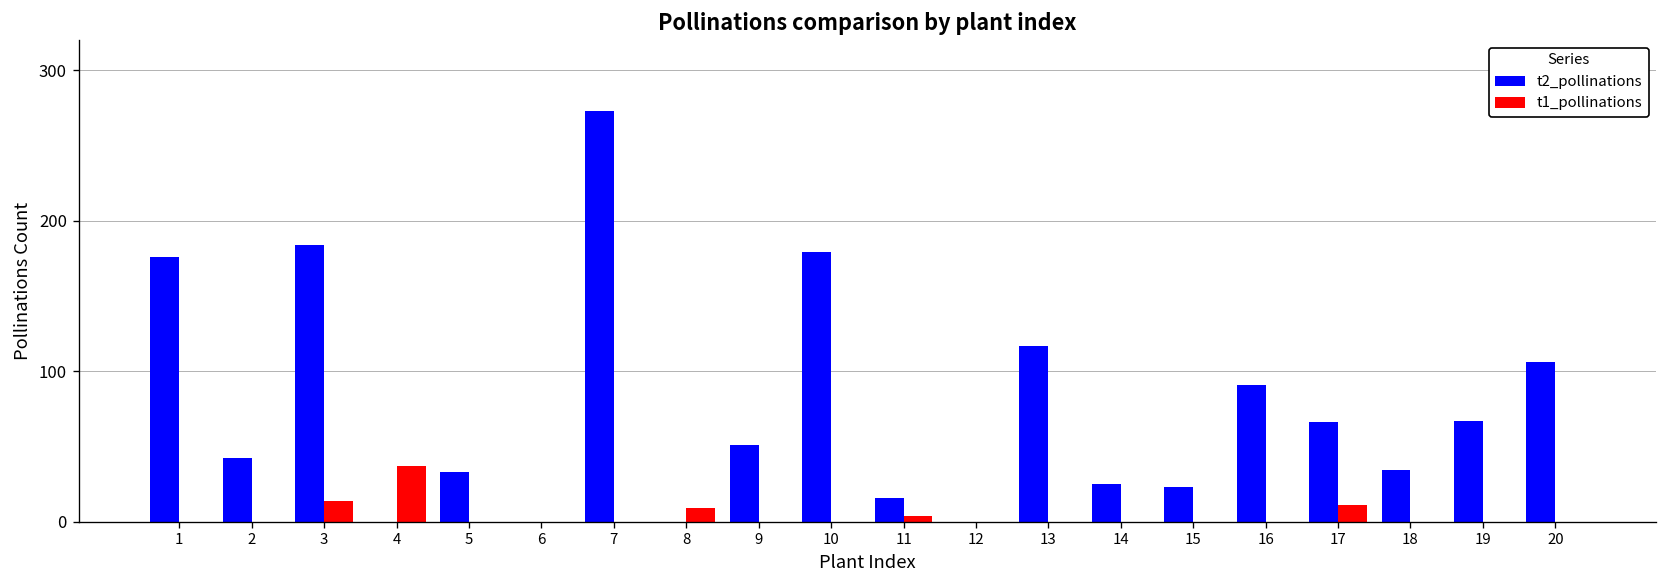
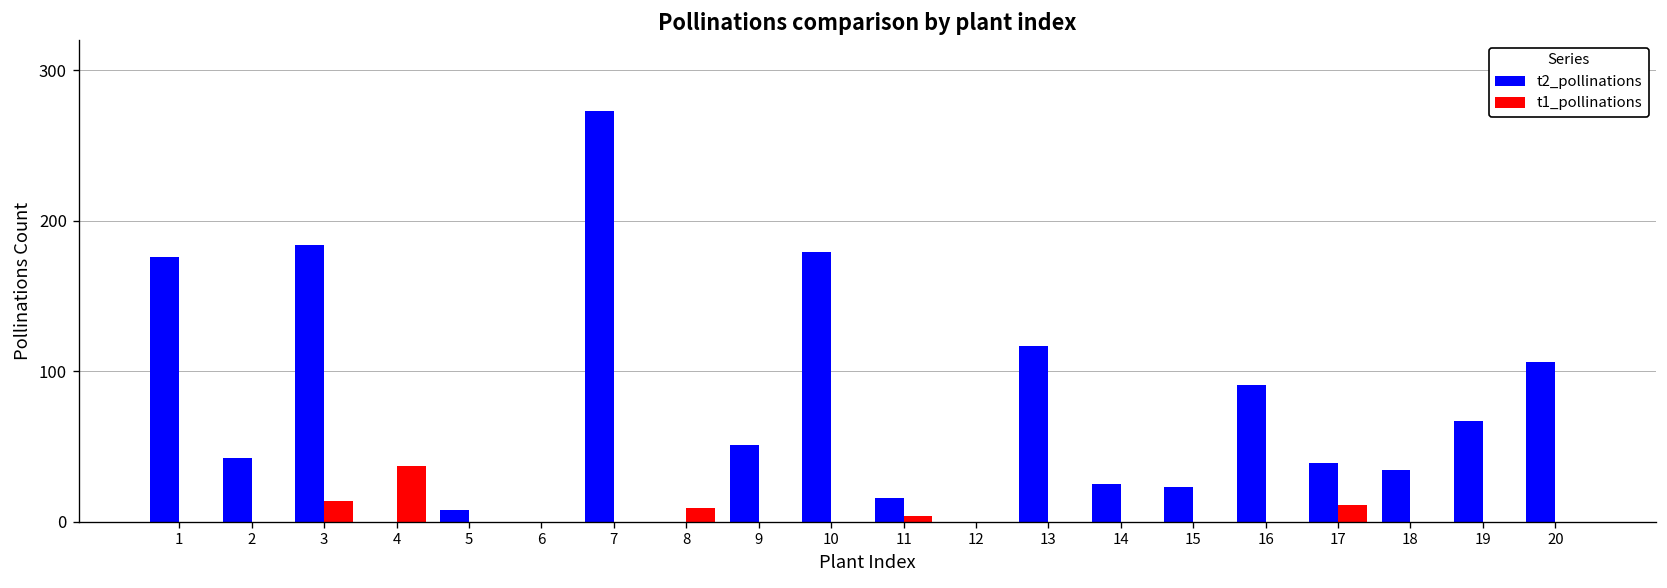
  {
    "t2_pollinations": {
      "1": 176,
      "2": 42,
      "3": 184,
      "4": 0,
-     "5": 33,
+     "5": 8,
      "6": 0,
      "7": 273,
      "8": 0,
      "9": 51,
      "10": 179,
      "11": 16,
      "12": 0,
      "13": 117,
      "14": 25,
      "15": 23,
      "16": 91,
-     "17": 66,
+     "17": 39,
      "18": 34,
      "19": 67,
      "20": 106
    },
    "t1_pollinations": {
      "1": 0,
      "2": 0,
      "3": 14,
      "4": 37,
      "5": 0,
      "6": 0,
      "7": 0,
      "8": 9,
      "9": 0,
      "10": 0,
      "11": 4,
      "12": 0,
      "13": 0,
      "14": 0,
      "15": 0,
      "16": 0,
      "17": 11,
      "18": 0,
      "19": 0,
      "20": 0
    }
  }
